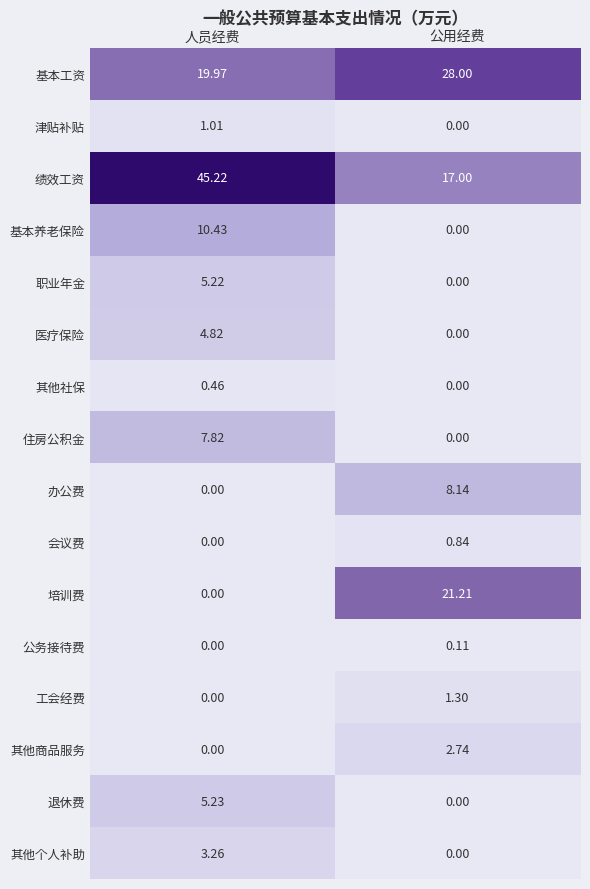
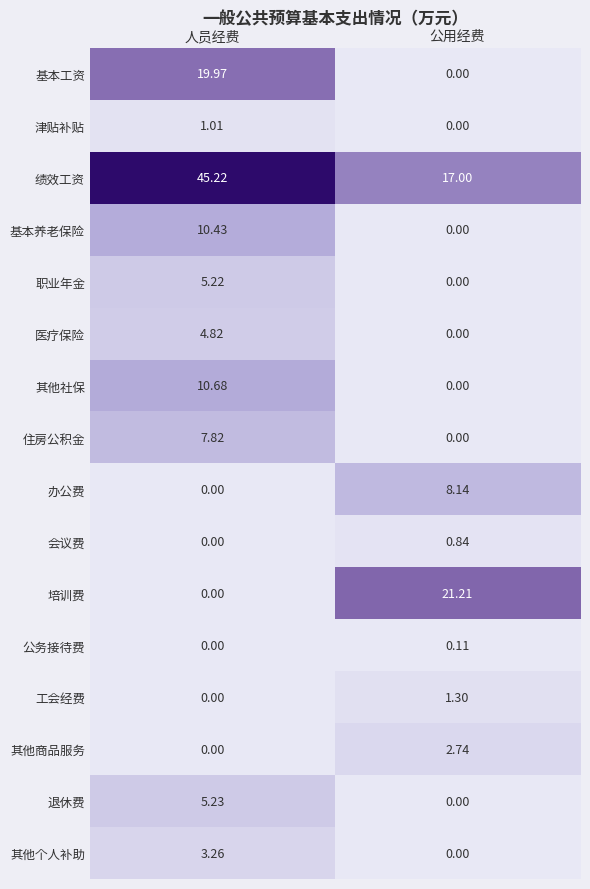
  {
    "基本工资": {
      "人员经费": 19.97,
-     "公用经费": 28.00
+     "公用经费": 0.00
    },
    "津贴补贴": {
      "人员经费": 1.01,
      "公用经费": 0.00
    },
    "绩效工资": {
      "人员经费": 45.22,
      "公用经费": 17.00
    },
    "基本养老保险": {
      "人员经费": 10.43,
      "公用经费": 0.00
    },
    "职业年金": {
      "人员经费": 5.22,
      "公用经费": 0.00
    },
    "医疗保险": {
      "人员经费": 4.82,
      "公用经费": 0.00
    },
    "其他社保": {
-     "人员经费": 0.46,
+     "人员经费": 10.68,
      "公用经费": 0.00
    },
    "住房公积金": {
      "人员经费": 7.82,
      "公用经费": 0.00
    },
    "办公费": {
      "人员经费": 0.00,
      "公用经费": 8.14
    },
    "会议费": {
      "人员经费": 0.00,
      "公用经费": 0.84
    },
    "培训费": {
      "人员经费": 0.00,
      "公用经费": 21.21
    },
    "公务接待费": {
      "人员经费": 0.00,
      "公用经费": 0.11
    },
    "工会经费": {
      "人员经费": 0.00,
      "公用经费": 1.30
    },
    "其他商品服务": {
      "人员经费": 0.00,
      "公用经费": 2.74
    },
    "退休费": {
      "人员经费": 5.23,
      "公用经费": 0.00
    },
    "其他个人补助": {
      "人员经费": 3.26,
      "公用经费": 0.00
    }
  }
